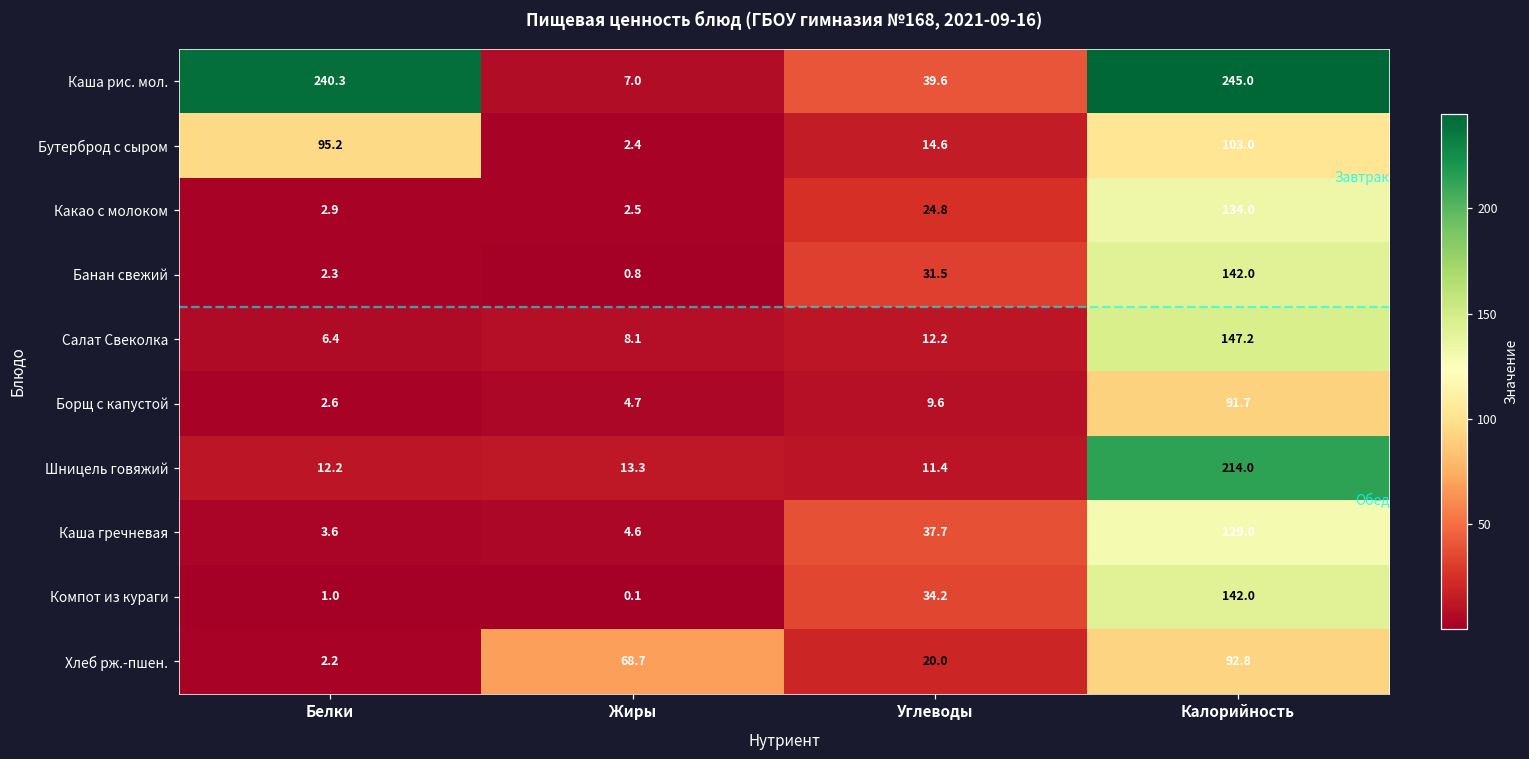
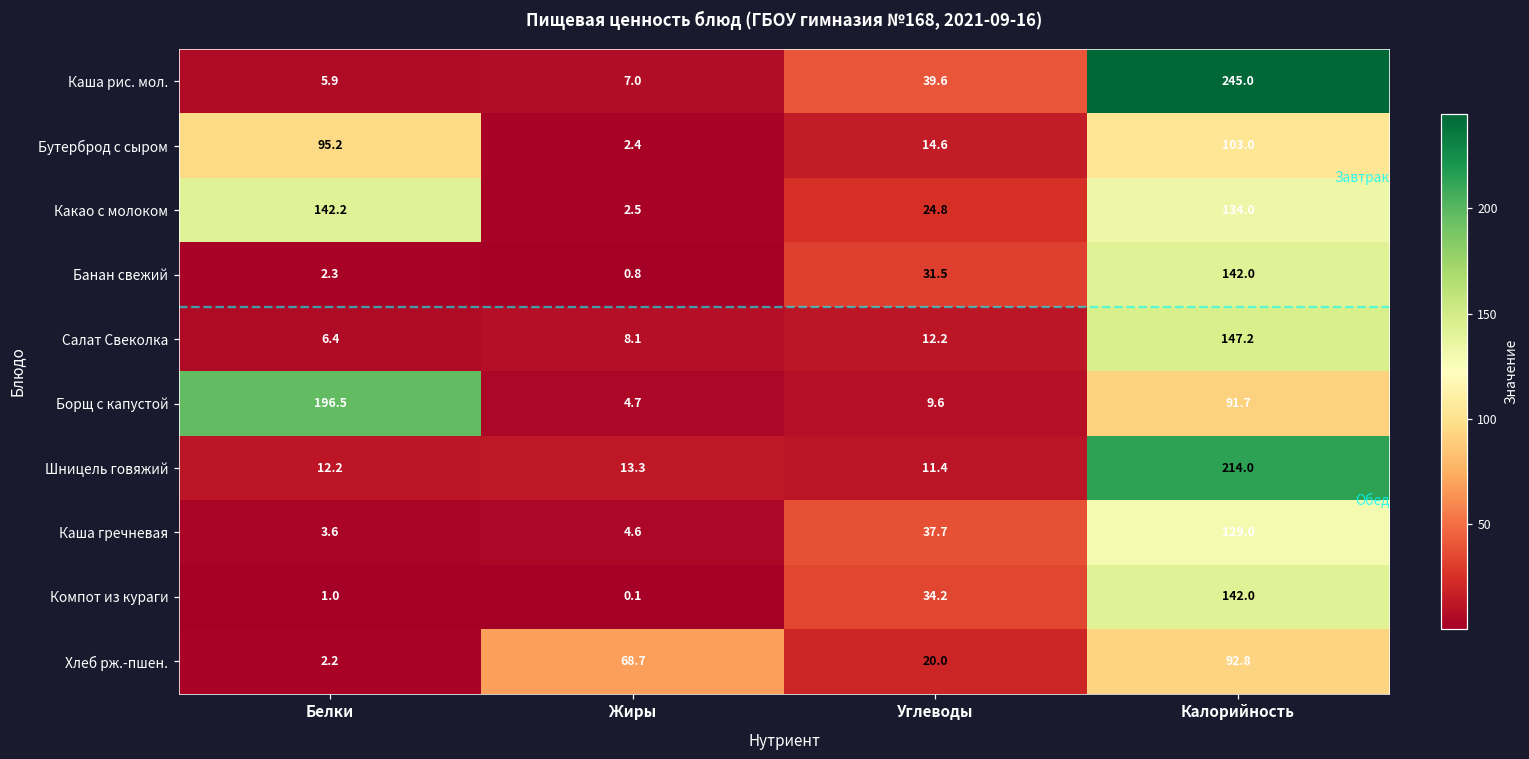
  {
    "Каша рис. мол.": {
-     "Белки": 240.3,
+     "Белки": 5.9,
      "Жиры": 7.0,
      "Углеводы": 39.6,
      "Калорийность": 245.0
    },
    "Бутерброд с сыром": {
      "Белки": 95.2,
      "Жиры": 2.4,
      "Углеводы": 14.6
    },
    "Какао с молоком": {
-     "Белки": 2.9,
+     "Белки": 142.2,
      "Жиры": 2.5,
      "Углеводы": 24.8
    },
    "Банан свежий": {
      "Белки": 2.3,
      "Жиры": 0.8,
      "Углеводы": 31.5,
      "Калорийность": 142.0
    },
    "Салат Свеколка": {
      "Белки": 6.4,
      "Жиры": 8.1,
      "Углеводы": 12.2,
      "Калорийность": 147.2
    },
    "Борщ с капустой": {
-     "Белки": 2.6,
+     "Белки": 196.5,
      "Жиры": 4.7,
      "Углеводы": 9.6,
      "Калорийность": 91.7
    },
    "Шницель говяжий": {
      "Белки": 12.2,
      "Жиры": 13.3,
      "Углеводы": 11.4
    },
    "Каша гречневая": {
      "Белки": 3.6,
      "Жиры": 4.6,
      "Углеводы": 37.7
    },
    "Компот из кураги": {
      "Белки": 1.0,
      "Жиры": 0.1,
      "Углеводы": 34.2,
      "Калорийность": 142.0
    },
    "Хлеб рж.-пшен.": {
      "Белки": 2.2,
      "Жиры": 68.7,
      "Углеводы": 20.0,
      "Калорийность": 92.8
    }
  }
